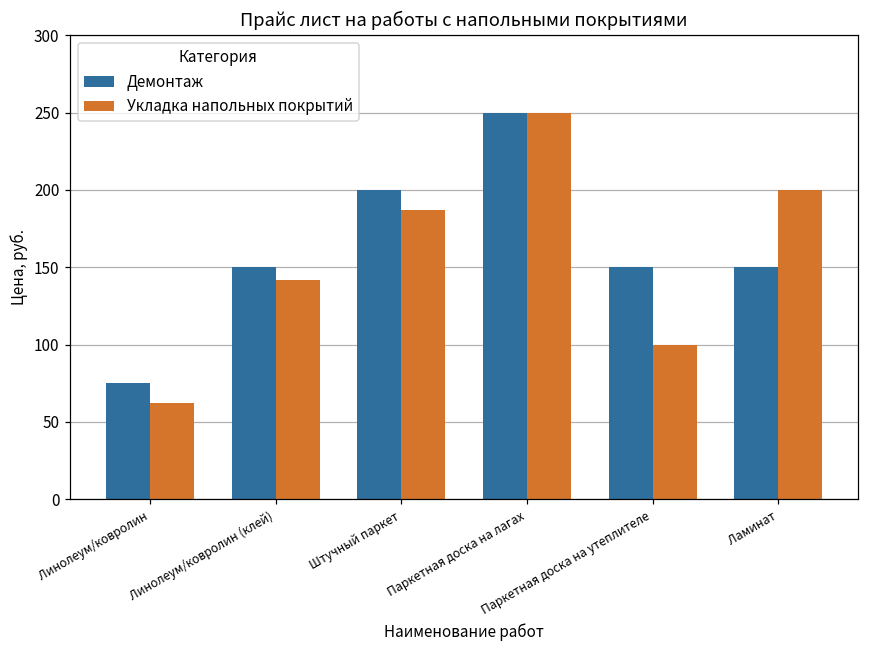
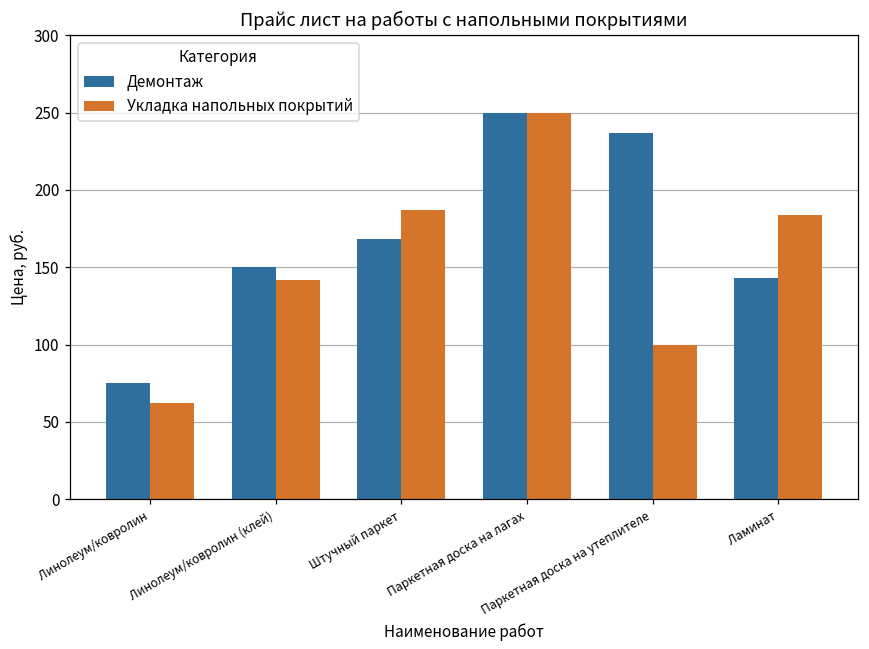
  {
    "Демонтаж": {
      "Линолеум/ковролин": 75,
      "Линолеум/ковролин (клей)": 150,
-     "Штучный паркет": 200,
+     "Штучный паркет": 168,
      "Паркетная доска на лагах": 250,
-     "Паркетная доска на утеплителе": 150,
-     "Ламинат": 150
+     "Паркетная доска на утеплителе": 237,
+     "Ламинат": 143
    },
    "Укладка напольных покрытий": {
      "Линолеум/ковролин": 62,
      "Линолеум/ковролин (клей)": 142,
      "Штучный паркет": 187,
      "Паркетная доска на лагах": 250,
      "Паркетная доска на утеплителе": 100,
-     "Ламинат": 200
+     "Ламинат": 184
    }
  }
